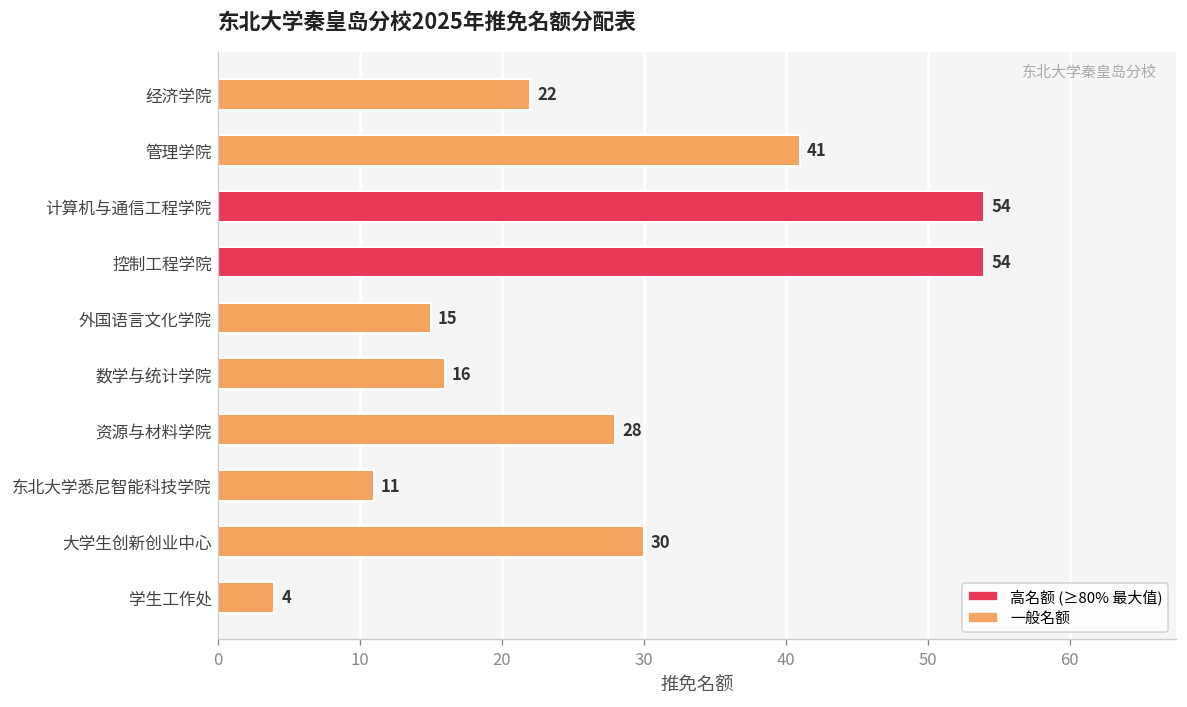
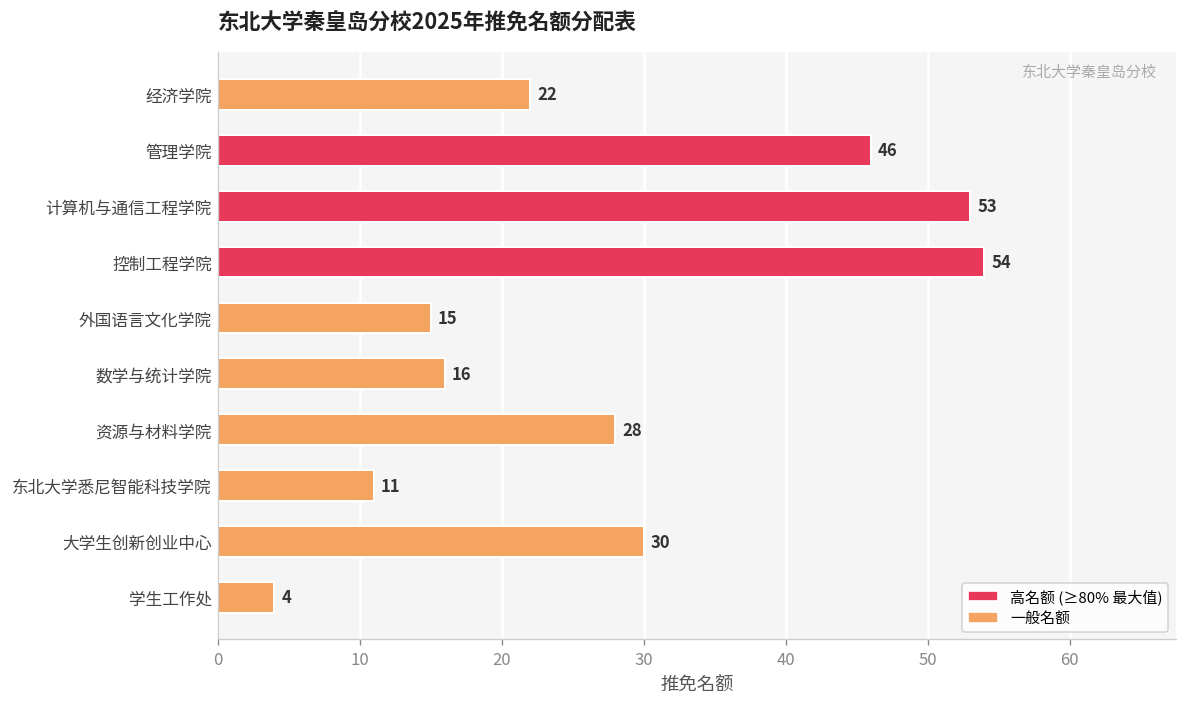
  {
    "经济学院": 22,
-   "管理学院": 41,
-   "计算机与通信工程学院": 54,
+   "管理学院": 46,
+   "计算机与通信工程学院": 53,
    "控制工程学院": 54,
    "外国语言文化学院": 15,
    "数学与统计学院": 16,
    "资源与材料学院": 28,
    "东北大学悉尼智能科技学院": 11,
    "大学生创新创业中心": 30,
    "学生工作处": 4
  }
